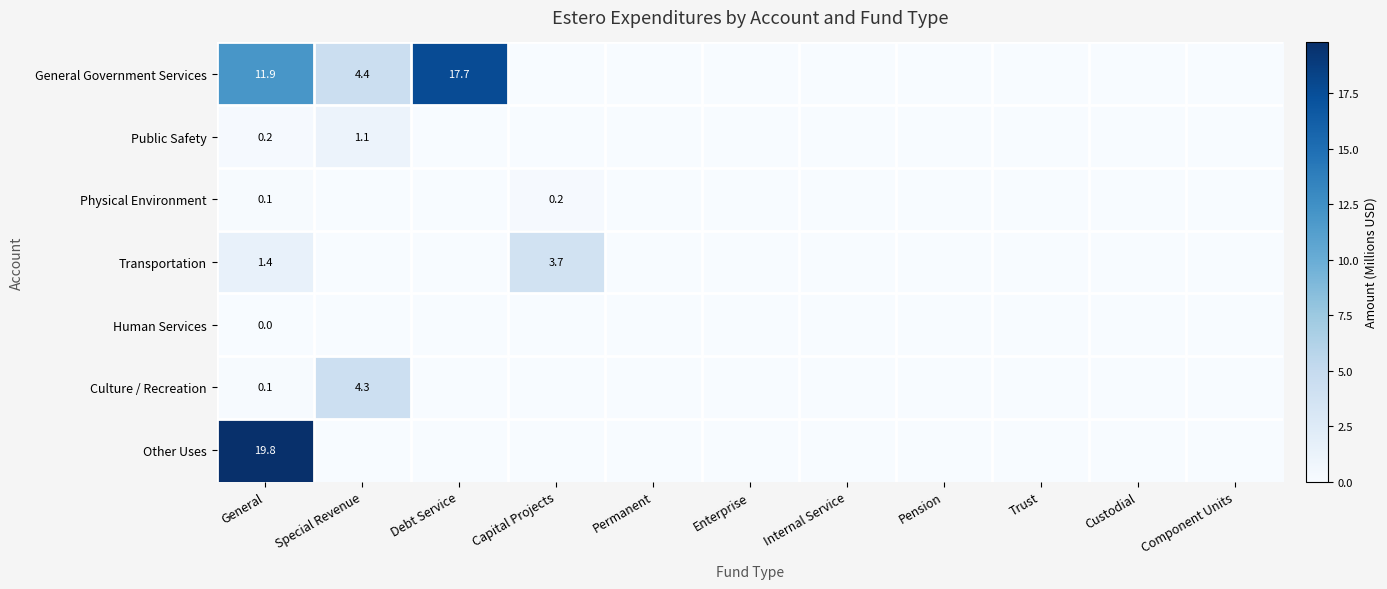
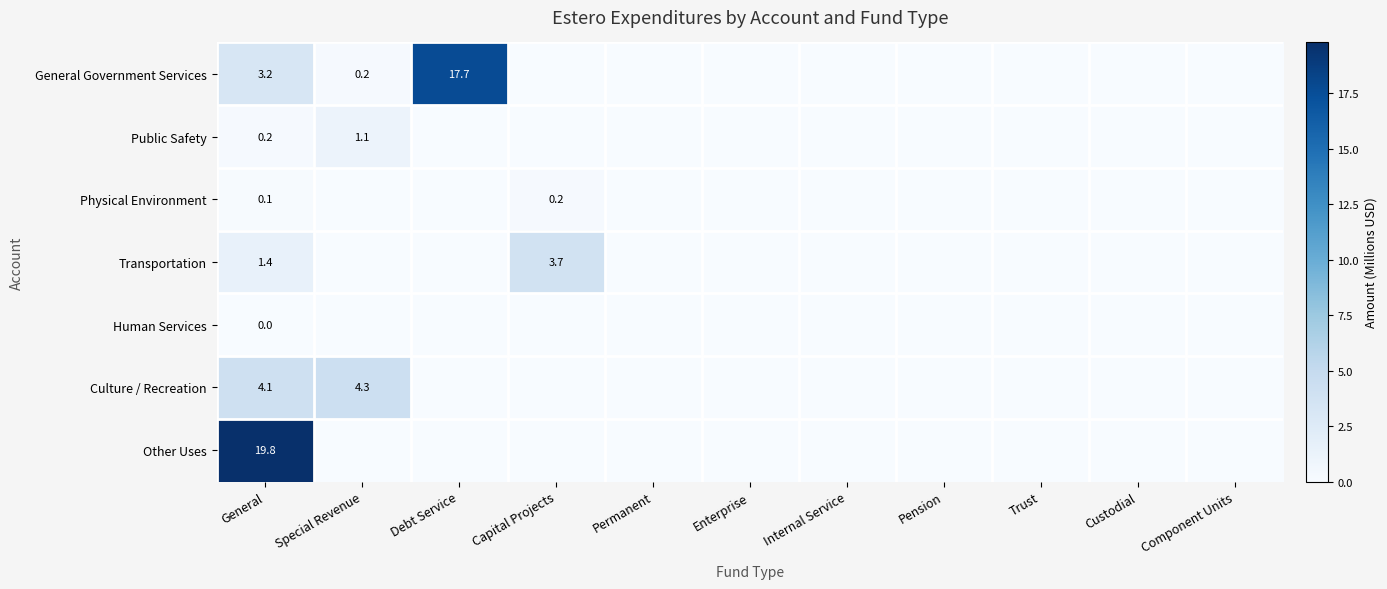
  {
    "General Government Services": {
-     "General": 11.9,
-     "Special Revenue": 4.4,
+     "General": 3.2,
+     "Special Revenue": 0.2,
      "Debt Service": 17.7
    },
    "Public Safety": {
      "General": 0.2,
      "Special Revenue": 1.1
    },
    "Physical Environment": {
      "General": 0.1,
      "Capital Projects": 0.2
    },
    "Transportation": {
      "General": 1.4,
      "Capital Projects": 3.7
    },
    "Human Services": {
      "General": 0.0
    },
    "Culture / Recreation": {
-     "General": 0.1,
+     "General": 4.1,
      "Special Revenue": 4.3
    },
    "Other Uses": {
      "General": 19.8
    }
  }
